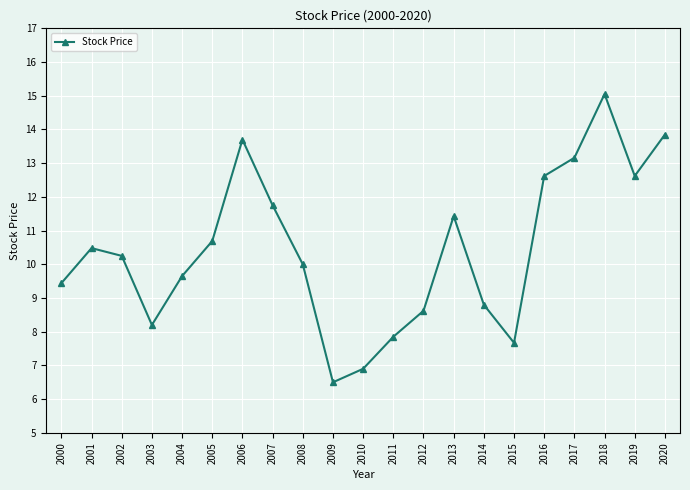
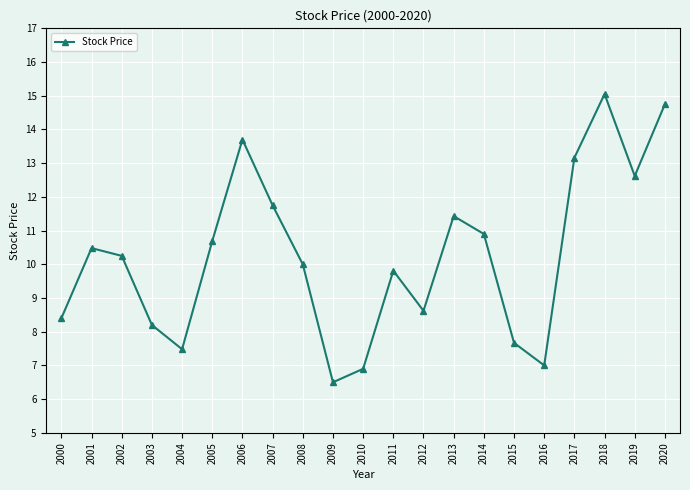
  {
-   "2000": 9.4,
+   "2000": 8.4,
    "2001": 10.5,
    "2002": 10.3,
    "2003": 8.2,
-   "2004": 9.7,
+   "2004": 7.5,
    "2005": 10.7,
    "2006": 13.7,
    "2007": 11.8,
    "2008": 10.0,
    "2009": 6.5,
    "2010": 6.9,
-   "2011": 7.9,
+   "2011": 9.8,
    "2012": 8.6,
    "2013": 11.4,
-   "2014": 8.8,
+   "2014": 10.9,
    "2015": 7.7,
-   "2016": 12.6,
+   "2016": 7.0,
    "2017": 13.2,
    "2018": 15.1,
    "2019": 12.6,
-   "2020": 13.9
+   "2020": 14.8
  }
